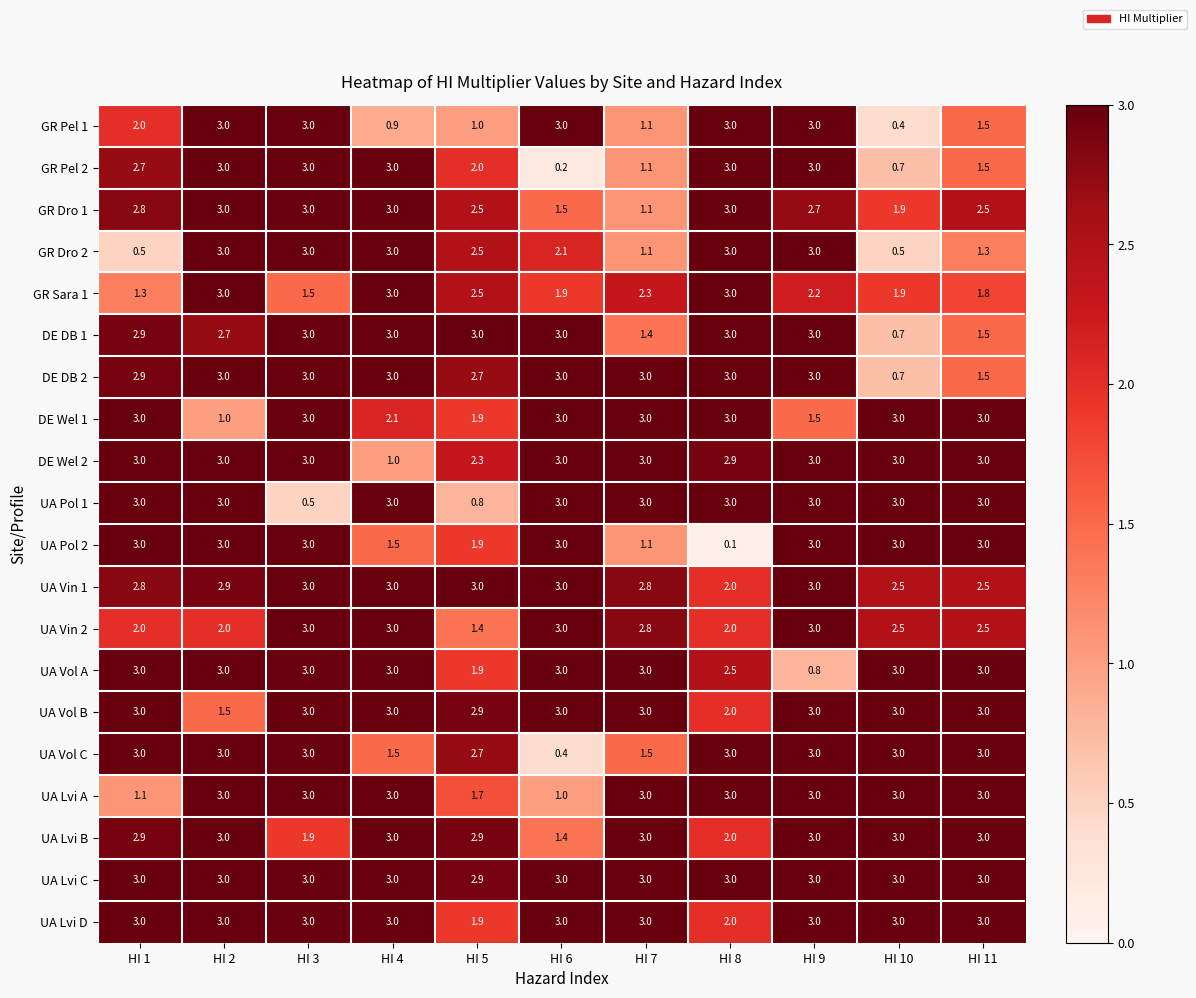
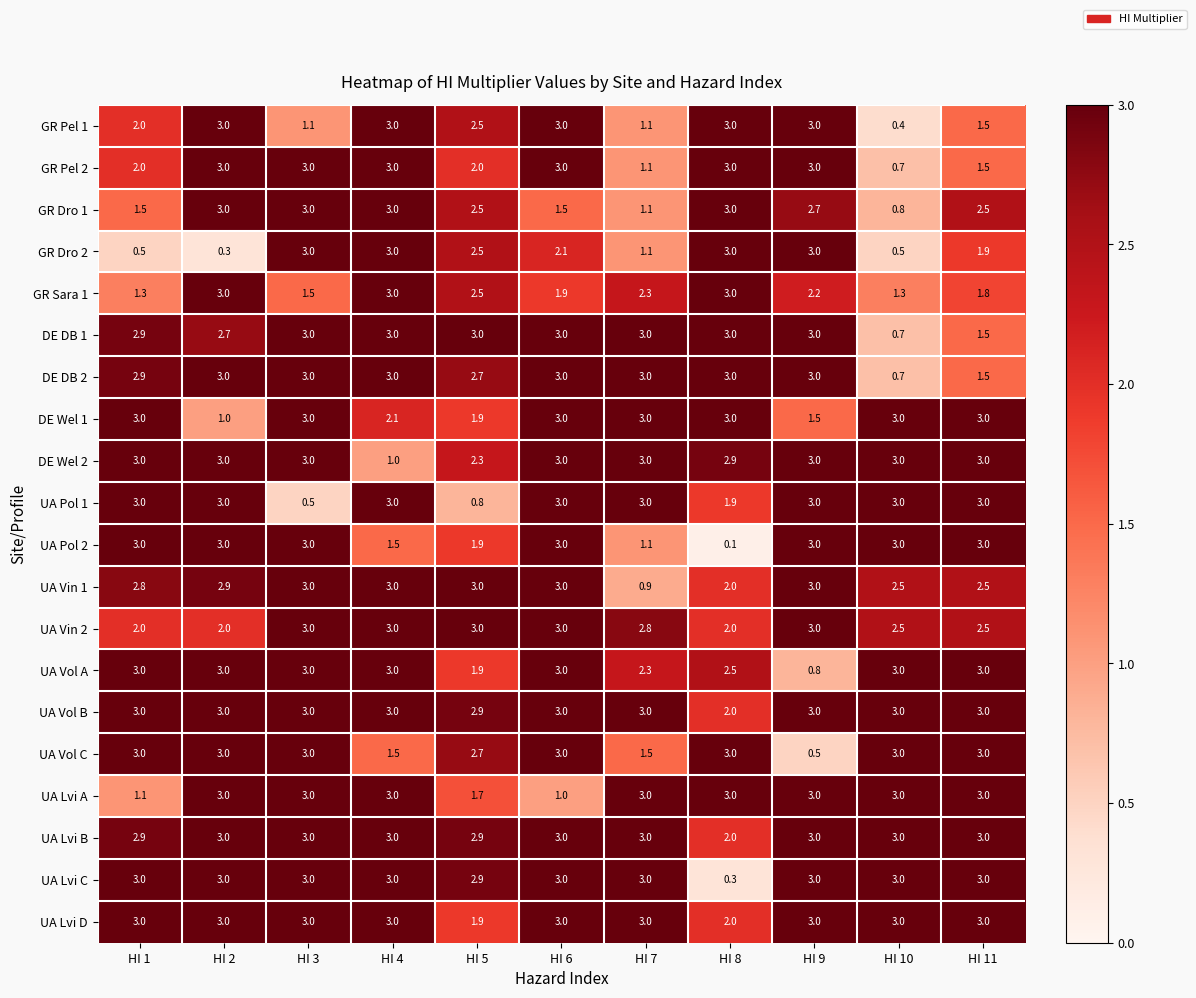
  {
    "GR Pel 1": {
      "HI 1": 2.0,
      "HI 2": 3.0,
-     "HI 3": 3.0,
-     "HI 4": 0.9,
-     "HI 5": 1.0,
+     "HI 3": 1.1,
+     "HI 4": 3.0,
+     "HI 5": 2.5,
      "HI 6": 3.0,
      "HI 7": 1.1,
      "HI 8": 3.0,
      "HI 9": 3.0,
      "HI 10": 0.4,
      "HI 11": 1.5
    },
    "GR Pel 2": {
-     "HI 1": 2.7,
+     "HI 1": 2.0,
      "HI 2": 3.0,
      "HI 3": 3.0,
      "HI 4": 3.0,
      "HI 5": 2.0,
-     "HI 6": 0.2,
+     "HI 6": 3.0,
      "HI 7": 1.1,
      "HI 8": 3.0,
      "HI 9": 3.0,
      "HI 10": 0.7,
      "HI 11": 1.5
    },
    "GR Dro 1": {
-     "HI 1": 2.8,
+     "HI 1": 1.5,
      "HI 2": 3.0,
      "HI 3": 3.0,
      "HI 4": 3.0,
      "HI 5": 2.5,
      "HI 6": 1.5,
      "HI 7": 1.1,
      "HI 8": 3.0,
      "HI 9": 2.7,
-     "HI 10": 1.9,
+     "HI 10": 0.8,
      "HI 11": 2.5
    },
    "GR Dro 2": {
      "HI 1": 0.5,
-     "HI 2": 3.0,
+     "HI 2": 0.3,
      "HI 3": 3.0,
      "HI 4": 3.0,
      "HI 5": 2.5,
      "HI 6": 2.1,
      "HI 7": 1.1,
      "HI 8": 3.0,
      "HI 9": 3.0,
      "HI 10": 0.5,
-     "HI 11": 1.3
+     "HI 11": 1.9
    },
    "GR Sara 1": {
      "HI 1": 1.3,
      "HI 2": 3.0,
      "HI 3": 1.5,
      "HI 4": 3.0,
      "HI 5": 2.5,
      "HI 6": 1.9,
      "HI 7": 2.3,
      "HI 8": 3.0,
      "HI 9": 2.2,
-     "HI 10": 1.9,
+     "HI 10": 1.3,
      "HI 11": 1.8
    },
    "DE DB 1": {
      "HI 1": 2.9,
      "HI 2": 2.7,
      "HI 3": 3.0,
      "HI 4": 3.0,
      "HI 5": 3.0,
      "HI 6": 3.0,
-     "HI 7": 1.4,
+     "HI 7": 3.0,
      "HI 8": 3.0,
      "HI 9": 3.0,
      "HI 10": 0.7,
      "HI 11": 1.5
    },
    "UA Pol 1": {
      "HI 1": 3.0,
      "HI 2": 3.0,
      "HI 3": 0.5,
      "HI 4": 3.0,
      "HI 5": 0.8,
      "HI 6": 3.0,
      "HI 7": 3.0,
-     "HI 8": 3.0,
+     "HI 8": 1.9,
      "HI 9": 3.0,
      "HI 10": 3.0,
      "HI 11": 3.0
    },
    "UA Vin 1": {
      "HI 1": 2.8,
      "HI 2": 2.9,
      "HI 3": 3.0,
      "HI 4": 3.0,
      "HI 5": 3.0,
      "HI 6": 3.0,
-     "HI 7": 2.8,
+     "HI 7": 0.9,
      "HI 8": 2.0,
      "HI 9": 3.0,
      "HI 10": 2.5,
      "HI 11": 2.5
    },
    "UA Vin 2": {
      "HI 1": 2.0,
      "HI 2": 2.0,
      "HI 3": 3.0,
      "HI 4": 3.0,
-     "HI 5": 1.4,
+     "HI 5": 3.0,
      "HI 6": 3.0,
      "HI 7": 2.8,
      "HI 8": 2.0,
      "HI 9": 3.0,
      "HI 10": 2.5,
      "HI 11": 2.5
    },
    "UA Vol A": {
      "HI 1": 3.0,
      "HI 2": 3.0,
      "HI 3": 3.0,
      "HI 4": 3.0,
      "HI 5": 1.9,
      "HI 6": 3.0,
-     "HI 7": 3.0,
+     "HI 7": 2.3,
      "HI 8": 2.5,
      "HI 9": 0.8,
      "HI 10": 3.0,
      "HI 11": 3.0
    },
    "UA Vol B": {
      "HI 1": 3.0,
-     "HI 2": 1.5,
+     "HI 2": 3.0,
      "HI 3": 3.0,
      "HI 4": 3.0,
      "HI 5": 2.9,
      "HI 6": 3.0,
      "HI 7": 3.0,
      "HI 8": 2.0,
      "HI 9": 3.0,
      "HI 10": 3.0,
      "HI 11": 3.0
    },
    "UA Vol C": {
      "HI 1": 3.0,
      "HI 2": 3.0,
      "HI 3": 3.0,
      "HI 4": 1.5,
      "HI 5": 2.7,
-     "HI 6": 0.4,
+     "HI 6": 3.0,
      "HI 7": 1.5,
      "HI 8": 3.0,
-     "HI 9": 3.0,
+     "HI 9": 0.5,
      "HI 10": 3.0,
      "HI 11": 3.0
    },
    "UA Lvi B": {
      "HI 1": 2.9,
      "HI 2": 3.0,
-     "HI 3": 1.9,
+     "HI 3": 3.0,
      "HI 4": 3.0,
      "HI 5": 2.9,
-     "HI 6": 1.4,
+     "HI 6": 3.0,
      "HI 7": 3.0,
      "HI 8": 2.0,
      "HI 9": 3.0,
      "HI 10": 3.0,
      "HI 11": 3.0
    },
    "UA Lvi C": {
      "HI 1": 3.0,
      "HI 2": 3.0,
      "HI 3": 3.0,
      "HI 4": 3.0,
      "HI 5": 2.9,
      "HI 6": 3.0,
      "HI 7": 3.0,
-     "HI 8": 3.0,
+     "HI 8": 0.3,
      "HI 9": 3.0,
      "HI 10": 3.0,
      "HI 11": 3.0
    }
  }
